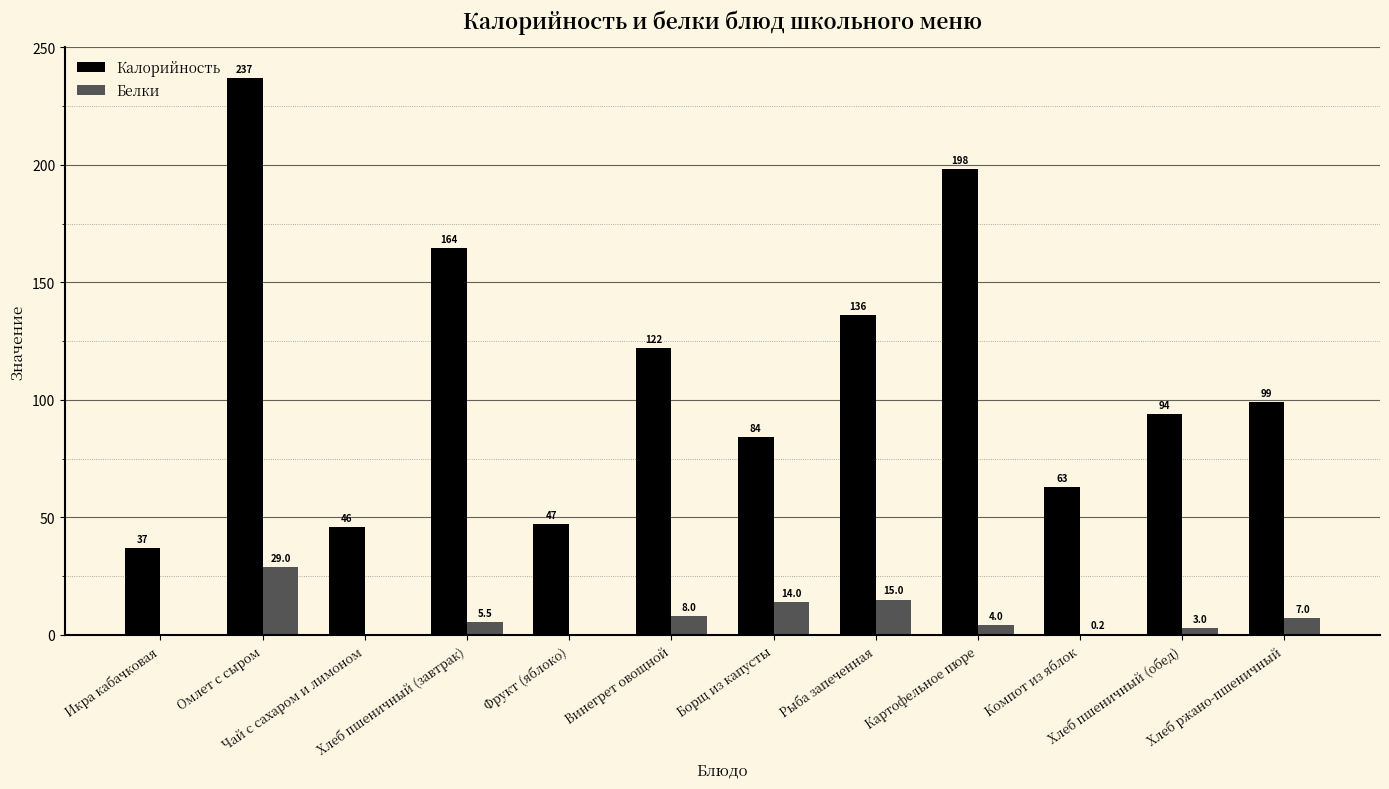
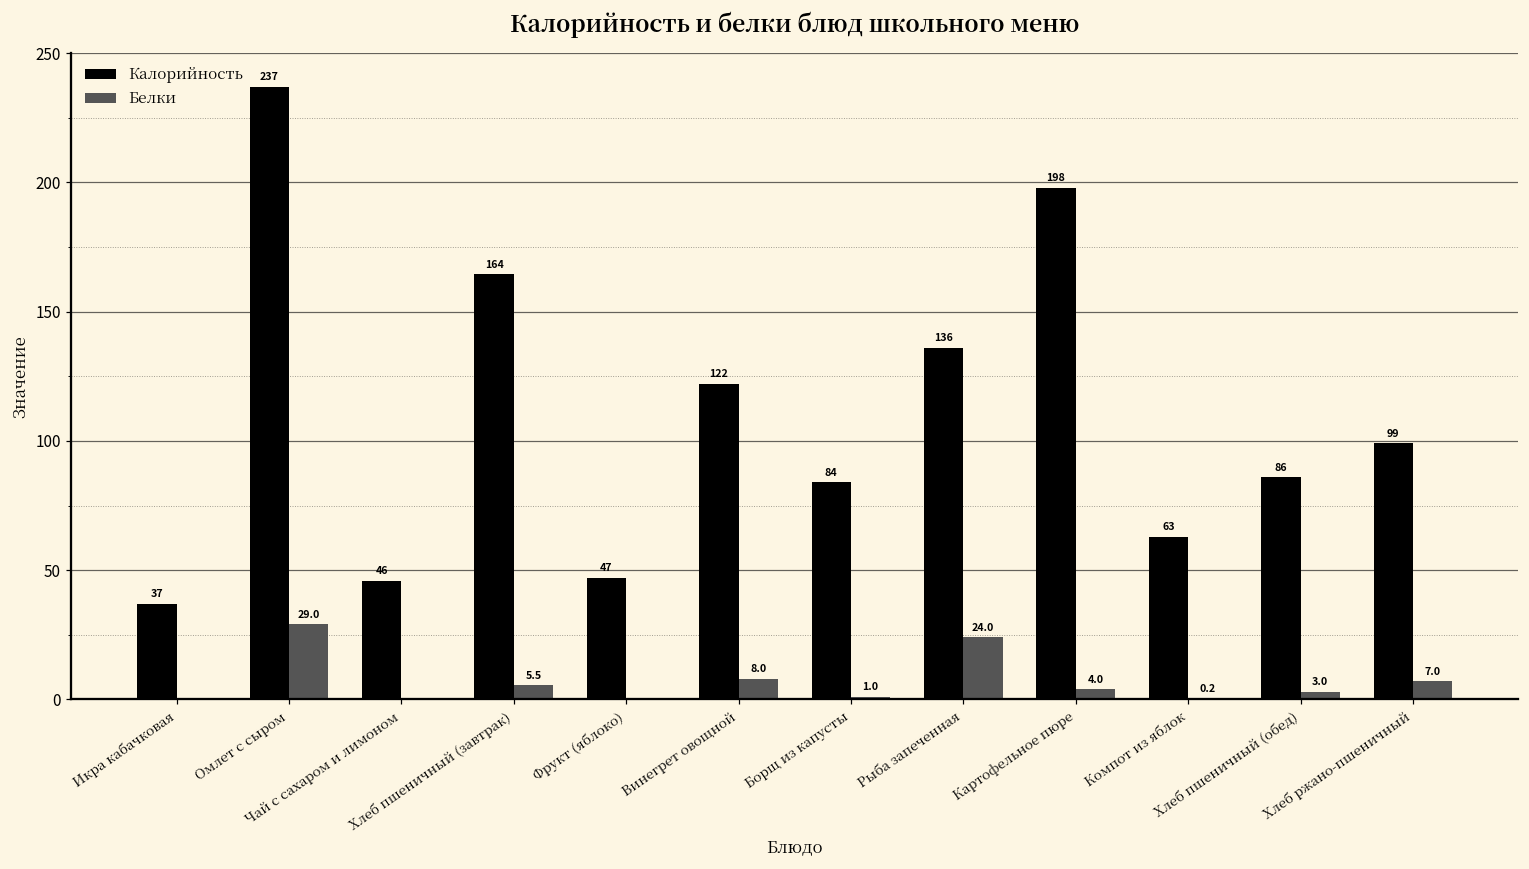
  {
    "Калорийность": {
      "Икра кабачковая": 37,
      "Омлет с сыром": 237,
      "Чай с сахаром и лимоном": 46,
      "Хлеб пшеничный (завтрак)": 164,
      "Фрукт (яблоко)": 47,
      "Винегрет овощной": 122,
      "Борщ из капусты": 84,
      "Рыба запеченная": 136,
      "Картофельное пюре": 198,
      "Компот из яблок": 63,
-     "Хлеб пшеничный (обед)": 94,
+     "Хлеб пшеничный (обед)": 86,
      "Хлеб ржано-пшеничный": 99
    },
    "Белки": {
      "Омлет с сыром": 29.0,
      "Хлеб пшеничный (завтрак)": 5.5,
      "Винегрет овощной": 8.0,
-     "Борщ из капусты": 14.0,
-     "Рыба запеченная": 15.0,
+     "Борщ из капусты": 1.0,
+     "Рыба запеченная": 24.0,
      "Картофельное пюре": 4.0,
      "Компот из яблок": 0.2,
      "Хлеб пшеничный (обед)": 3.0,
      "Хлеб ржано-пшеничный": 7.0
    }
  }
